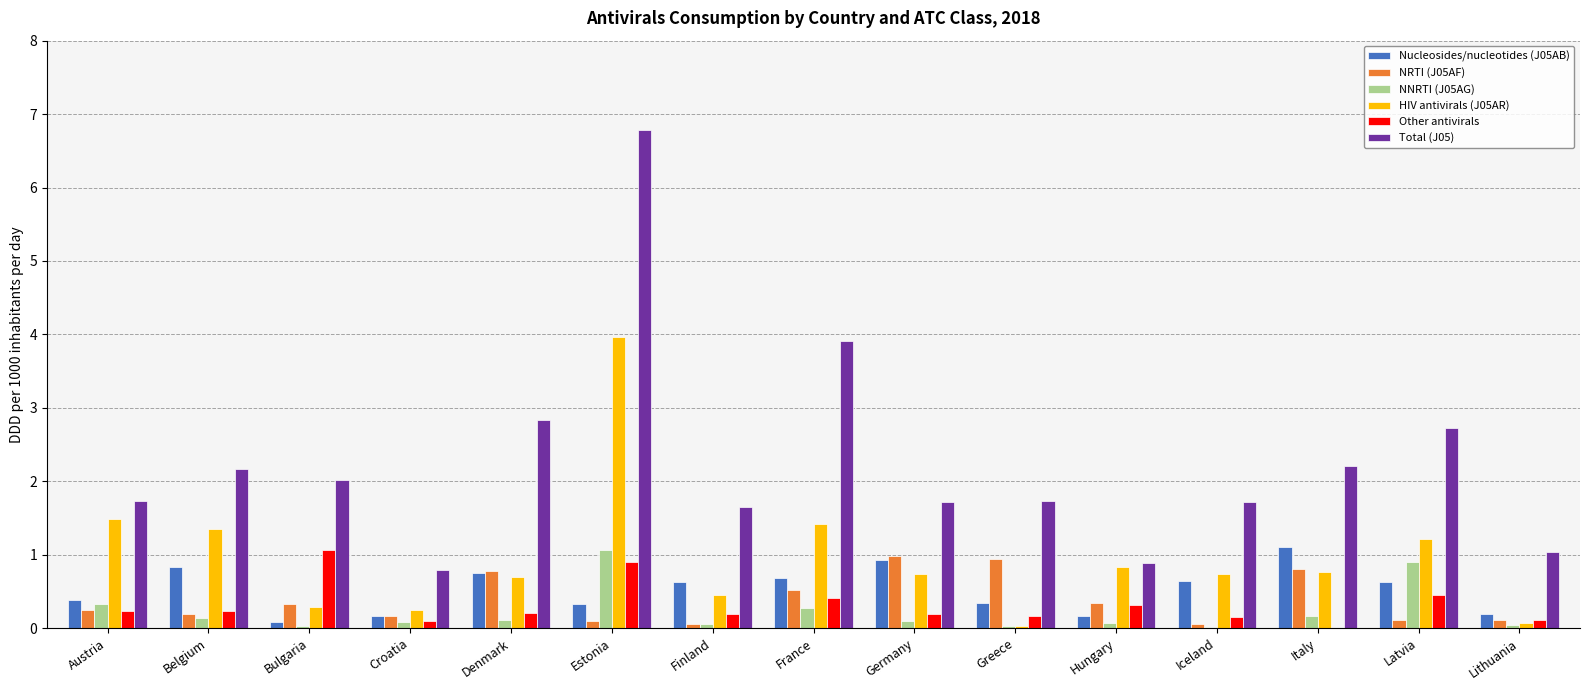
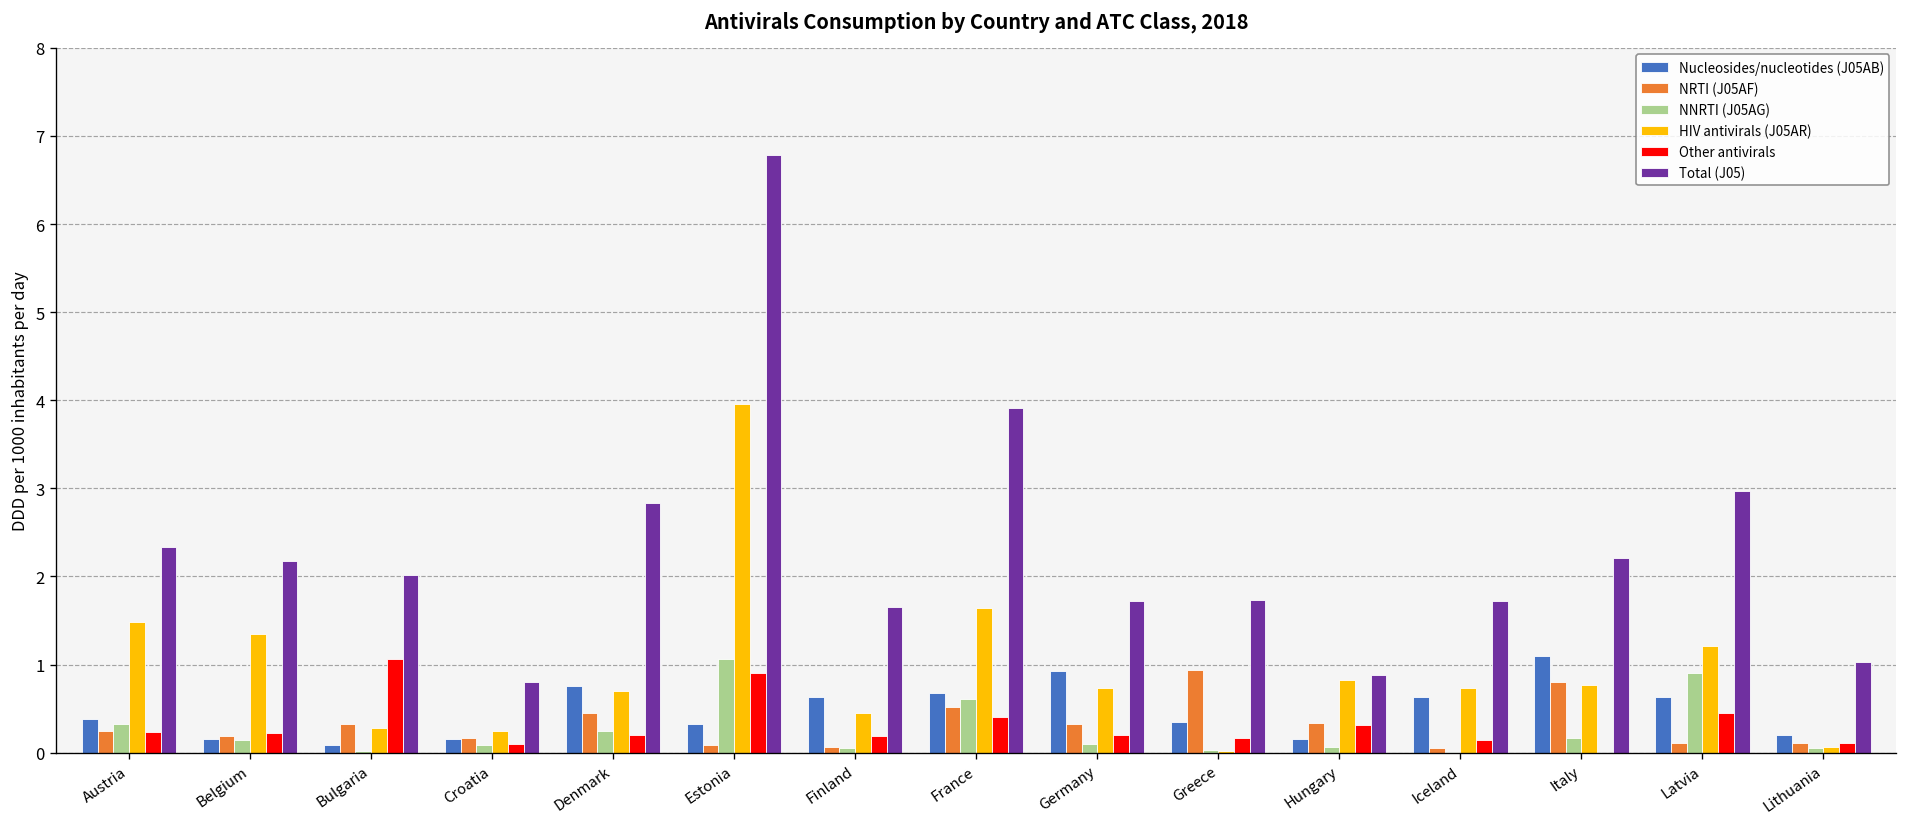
  {
    "Nucleosides/nucleotides (J05AB)": {
      "Austria": 0.4,
-     "Belgium": 0.8,
+     "Belgium": 0.2,
      "Bulgaria": 0.1,
      "Croatia": 0.2,
      "Denmark": 0.8,
      "Estonia": 0.3,
      "Finland": 0.6,
      "France": 0.7,
      "Germany": 0.9,
      "Greece": 0.3,
      "Hungary": 0.2,
      "Iceland": 0.6,
      "Italy": 1.1,
      "Latvia": 0.6,
      "Lithuania": 0.2
    },
    "NRTI (J05AF)": {
      "Austria": 0.2,
      "Belgium": 0.2,
      "Bulgaria": 0.3,
      "Croatia": 0.2,
-     "Denmark": 0.8,
+     "Denmark": 0.5,
      "Estonia": 0.1,
      "Finland": 0.1,
      "France": 0.5,
-     "Germany": 1.0,
+     "Germany": 0.3,
      "Greece": 0.9,
      "Hungary": 0.3,
      "Iceland": 0.1,
      "Italy": 0.8,
      "Latvia": 0.1,
      "Lithuania": 0.1
    },
    "NNRTI (J05AG)": {
      "Austria": 0.3,
      "Belgium": 0.1,
      "Croatia": 0.1,
-     "Denmark": 0.1,
+     "Denmark": 0.2,
      "Estonia": 1.1,
      "Finland": 0.1,
-     "France": 0.3,
+     "France": 0.6,
      "Germany": 0.1,
      "Hungary": 0.1,
      "Italy": 0.2,
      "Latvia": 0.9,
      "Lithuania": 0.0
    },
    "HIV antivirals (J05AR)": {
      "Austria": 1.5,
      "Belgium": 1.3,
      "Bulgaria": 0.3,
      "Croatia": 0.2,
      "Denmark": 0.7,
      "Estonia": 4.0,
      "Finland": 0.5,
-     "France": 1.4,
+     "France": 1.6,
      "Germany": 0.7,
      "Hungary": 0.8,
      "Iceland": 0.7,
      "Italy": 0.8,
      "Latvia": 1.2,
      "Lithuania": 0.1
    },
    "Other antivirals": {
      "Austria": 0.2,
      "Belgium": 0.2,
      "Bulgaria": 1.1,
      "Croatia": 0.1,
      "Denmark": 0.2,
      "Estonia": 0.9,
      "Finland": 0.2,
      "France": 0.4,
      "Germany": 0.2,
      "Greece": 0.2,
      "Hungary": 0.3,
      "Iceland": 0.1,
      "Latvia": 0.5,
      "Lithuania": 0.1
    },
    "Total (J05)": {
-     "Austria": 1.7,
+     "Austria": 2.3,
      "Belgium": 2.2,
      "Bulgaria": 2.0,
      "Croatia": 0.8,
      "Denmark": 2.8,
      "Estonia": 6.8,
      "Finland": 1.6,
      "France": 3.9,
      "Germany": 1.7,
      "Greece": 1.7,
      "Hungary": 0.9,
      "Iceland": 1.7,
      "Italy": 2.2,
-     "Latvia": 2.7,
+     "Latvia": 3.0,
      "Lithuania": 1.0
    }
  }
